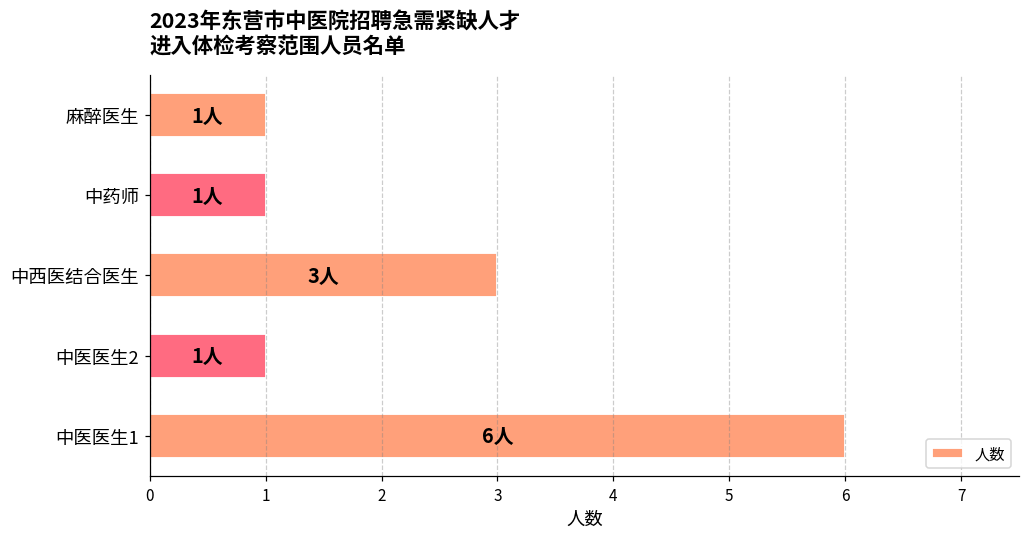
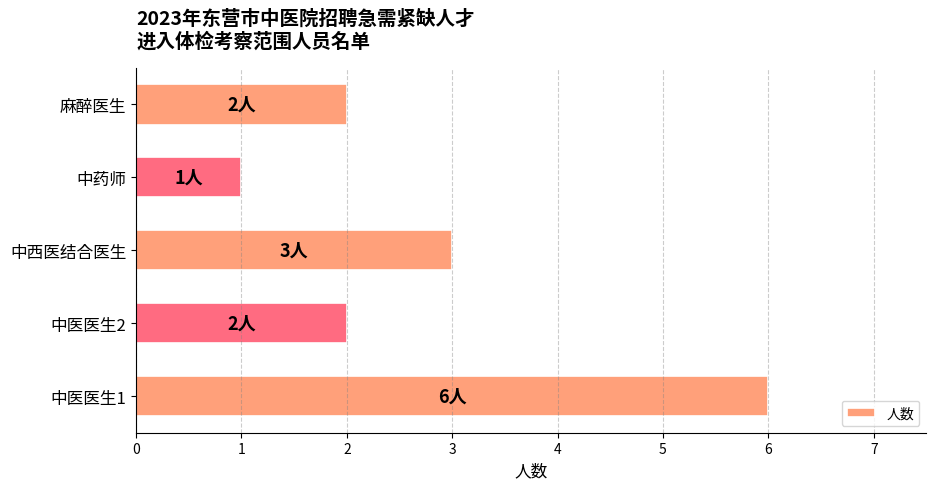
  {
-   "麻醉医生": "1人",
+   "麻醉医生": "2人",
    "中药师": "1人",
    "中西医结合医生": "3人",
-   "中医医生2": "1人",
+   "中医医生2": "2人",
    "中医医生1": "6人"
  }
